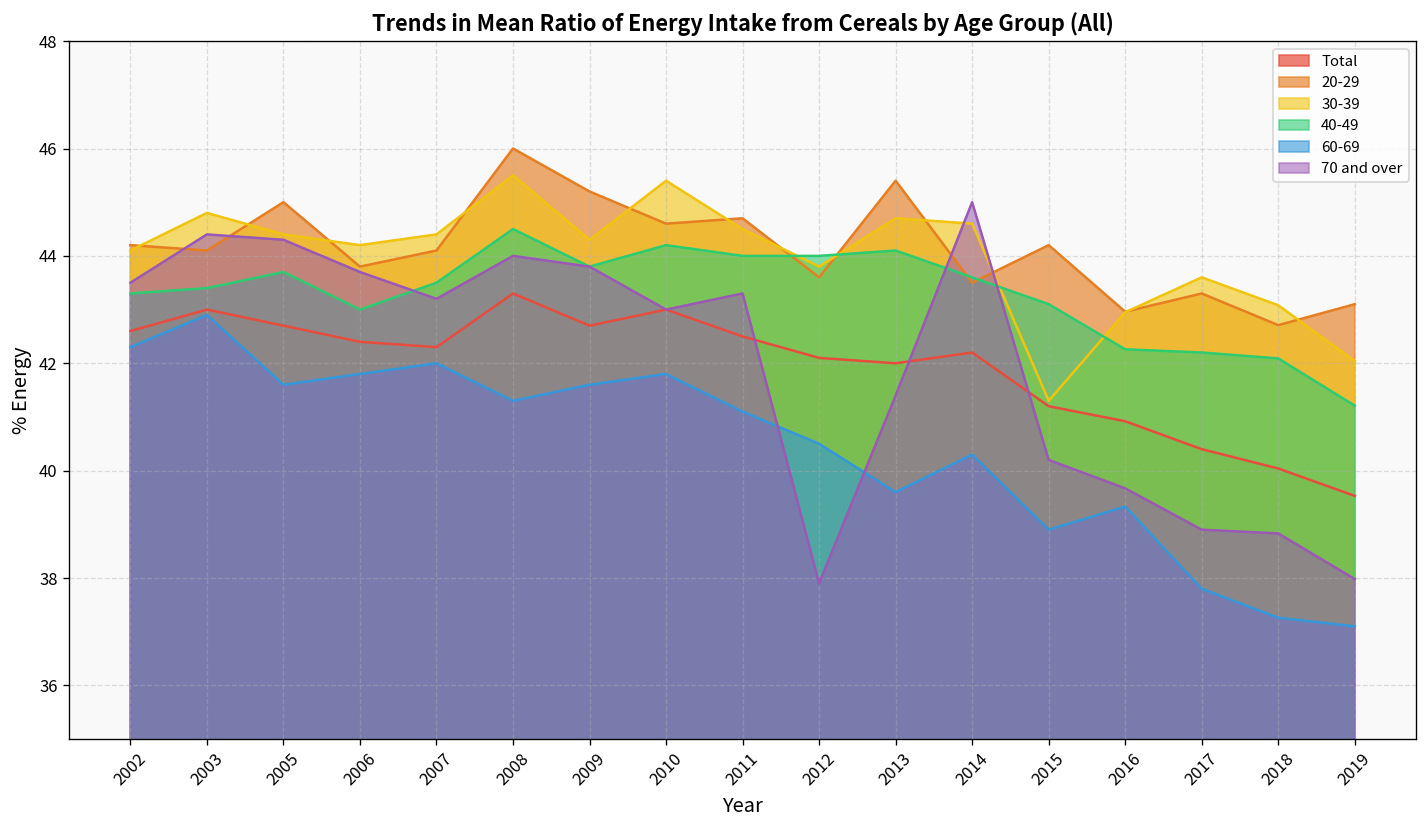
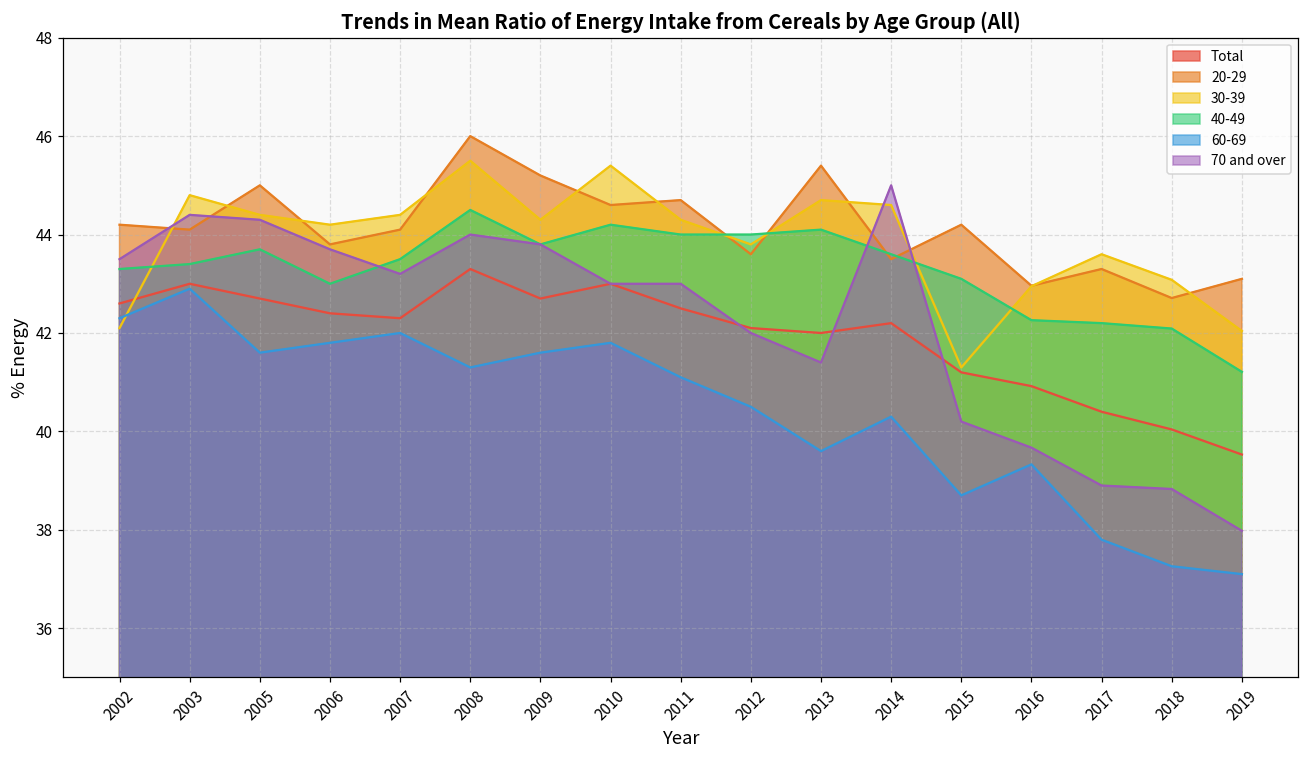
  {
    "30-39": {
-     "2002": 44.1,
+     "2002": 42.1,
      "2003": 44.8,
      "2005": 44.4,
      "2006": 44.2,
      "2007": 44.4,
      "2008": 45.5,
      "2009": 44.3,
      "2010": 45.4,
-     "2011": 44.5,
+     "2011": 44.3,
      "2012": 43.8,
      "2013": 44.7,
      "2014": 44.6,
      "2015": 41.3,
      "2017": 43.6,
      "2018": 43.1,
      "2019": 42.0
    },
    "40-49": {
      "2002": 43.3,
      "2003": 43.4,
      "2005": 43.7,
      "2006": 43.0,
      "2007": 43.5,
      "2008": 44.5,
      "2010": 44.2,
      "2011": 44.0,
      "2012": 44.0,
      "2013": 44.1,
      "2014": 43.6,
      "2015": 43.1,
      "2016": 42.3,
      "2017": 42.2,
      "2018": 42.1,
      "2019": 41.2
    },
    "60-69": {
      "2002": 42.3,
      "2003": 42.9,
      "2005": 41.6,
      "2006": 41.8,
      "2007": 42.0,
      "2008": 41.3,
      "2009": 41.6,
      "2010": 41.8,
      "2011": 41.1,
      "2012": 40.5,
      "2013": 39.6,
      "2014": 40.3,
-     "2015": 38.9,
+     "2015": 38.7,
      "2016": 39.3,
      "2017": 37.8,
      "2018": 37.3,
      "2019": 37.1
    },
    "70 and over": {
      "2002": 43.5,
      "2003": 44.4,
      "2005": 44.3,
      "2006": 43.7,
      "2007": 43.2,
      "2008": 44.0,
-     "2011": 43.3,
-     "2012": 37.9,
+     "2011": 43.0,
+     "2012": 42.0,
      "2013": 41.4,
      "2014": 45.0,
      "2015": 40.2,
      "2016": 39.7,
      "2017": 38.9,
      "2018": 38.8,
      "2019": 38.0
    }
  }
